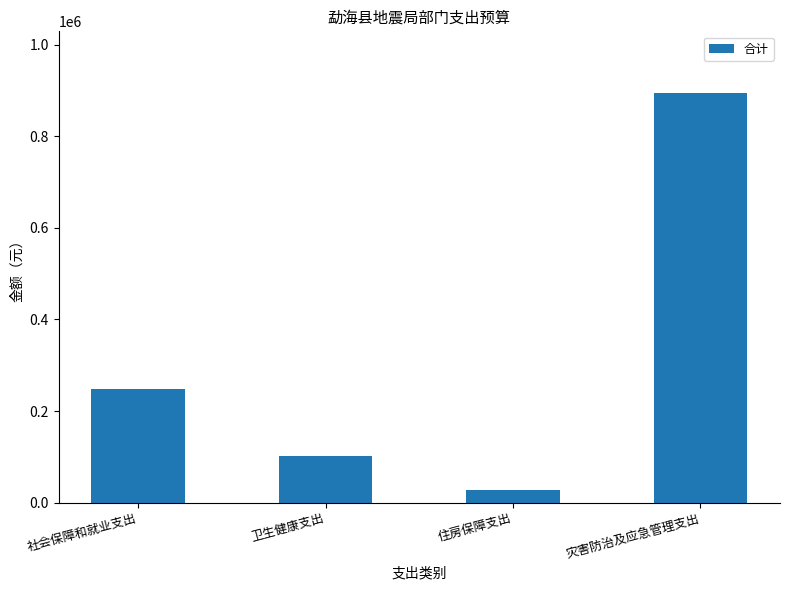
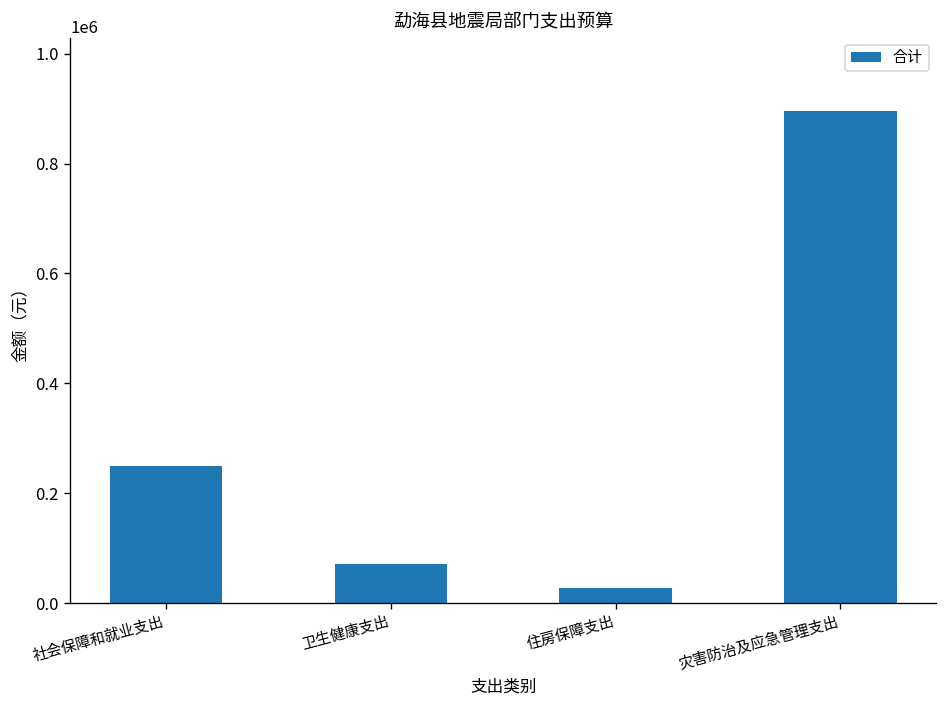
  {
    "社会保障和就业支出": 250000,
-   "卫生健康支出": 100000,
+   "卫生健康支出": 70000,
    "住房保障支出": 30000,
    "灾害防治及应急管理支出": 890000
  }
